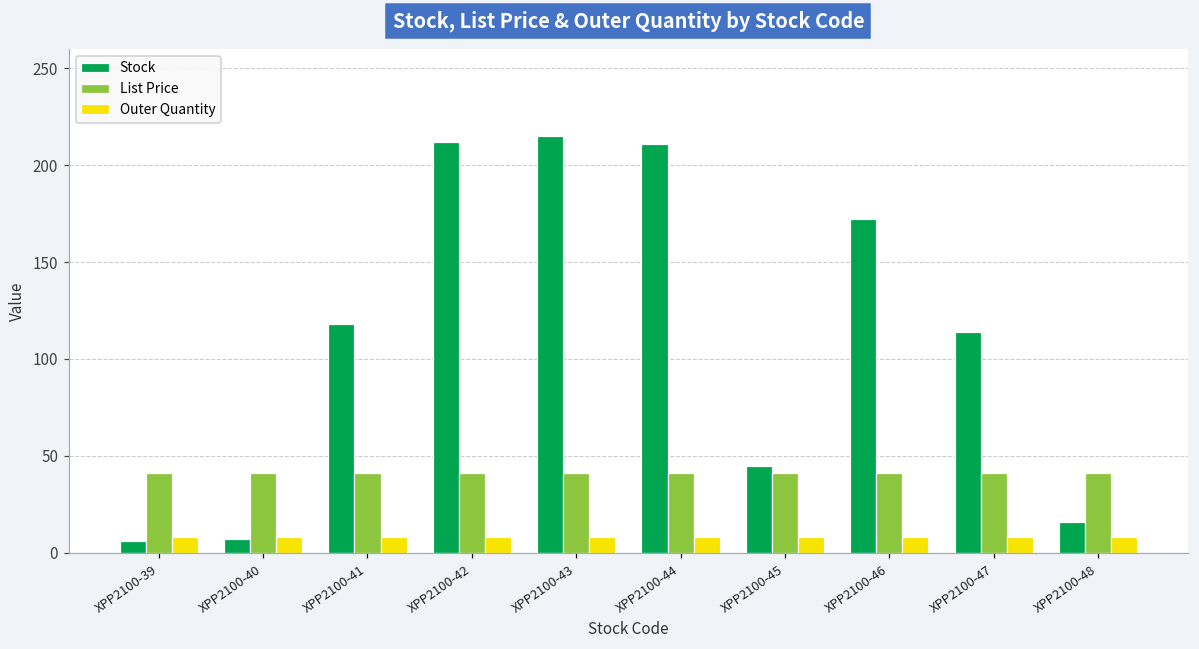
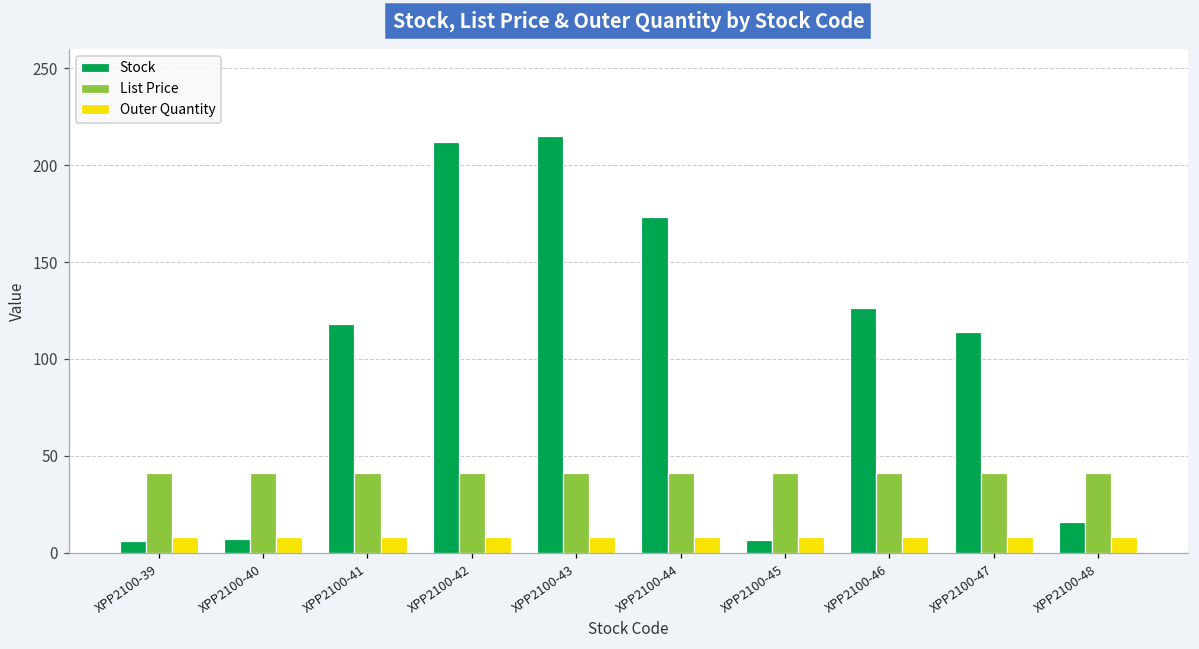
  {
    "Stock": {
      "XPP2100-39": 6,
      "XPP2100-40": 7,
      "XPP2100-41": 118,
      "XPP2100-42": 212,
      "XPP2100-43": 215,
-     "XPP2100-44": 211,
-     "XPP2100-45": 45,
-     "XPP2100-46": 172,
+     "XPP2100-44": 173,
+     "XPP2100-45": 6,
+     "XPP2100-46": 126,
      "XPP2100-47": 114,
      "XPP2100-48": 16
    },
    "List Price": {
      "XPP2100-39": 41,
      "XPP2100-40": 41,
      "XPP2100-41": 41,
      "XPP2100-42": 41,
      "XPP2100-43": 41,
      "XPP2100-44": 41,
      "XPP2100-45": 41,
      "XPP2100-46": 41,
      "XPP2100-47": 41,
      "XPP2100-48": 41
    },
    "Outer Quantity": {
      "XPP2100-39": 8,
      "XPP2100-40": 8,
      "XPP2100-41": 8,
      "XPP2100-42": 8,
      "XPP2100-43": 8,
      "XPP2100-44": 8,
      "XPP2100-45": 8,
      "XPP2100-46": 8,
      "XPP2100-47": 8,
      "XPP2100-48": 8
    }
  }
